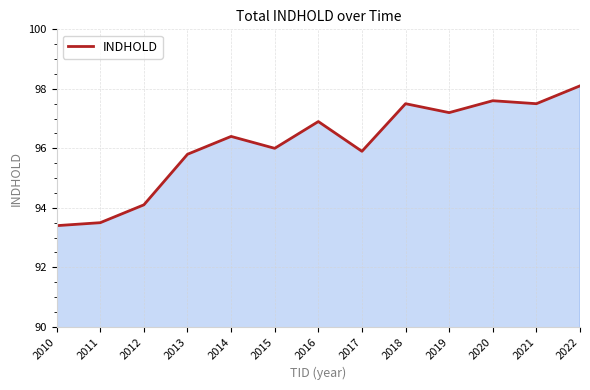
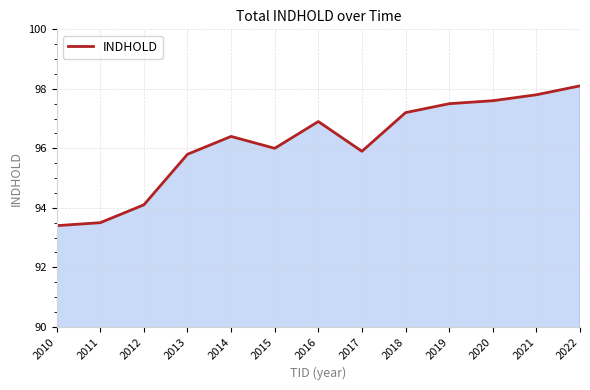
  {
    "2010": 93.4,
    "2011": 93.5,
    "2012": 94.1,
    "2013": 95.8,
    "2014": 96.4,
    "2015": 96.0,
    "2016": 96.9,
    "2017": 95.9,
-   "2018": 97.5,
-   "2019": 97.2,
+   "2018": 97.2,
+   "2019": 97.5,
    "2020": 97.6,
-   "2021": 97.5,
+   "2021": 97.8,
    "2022": 98.1
  }
